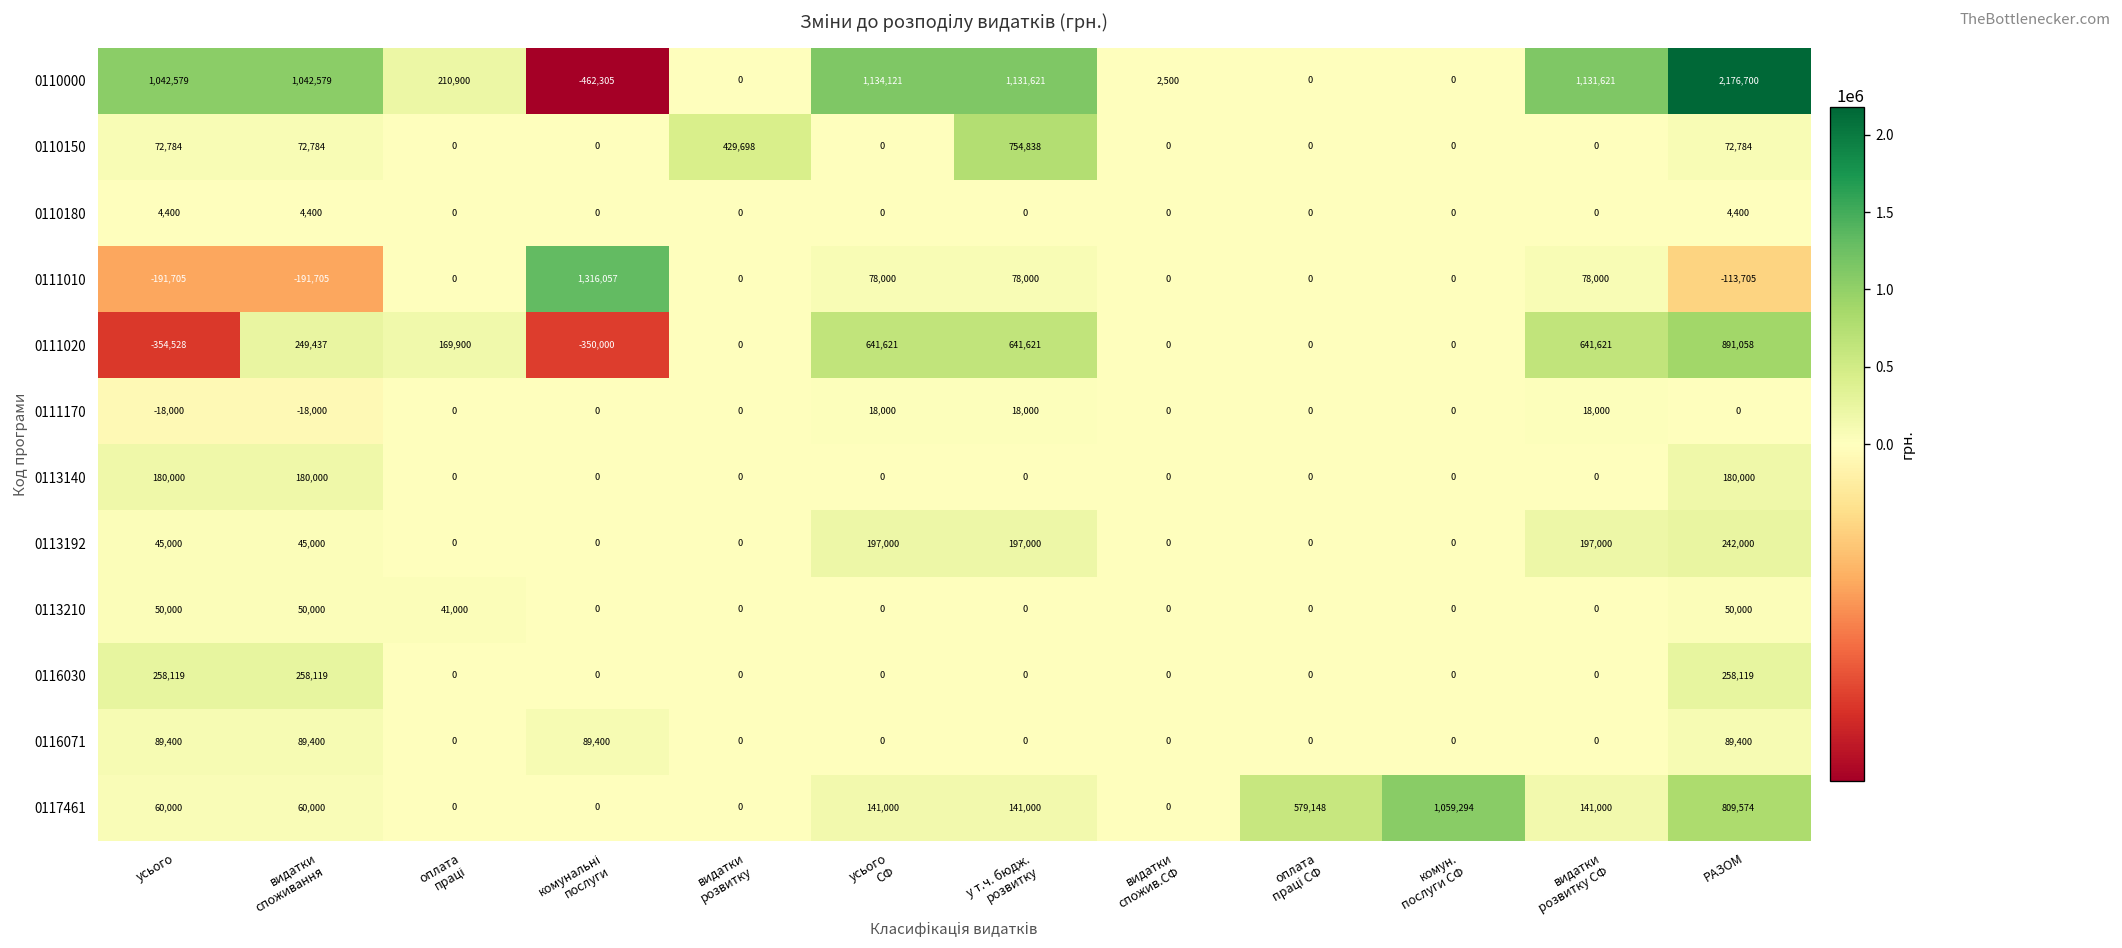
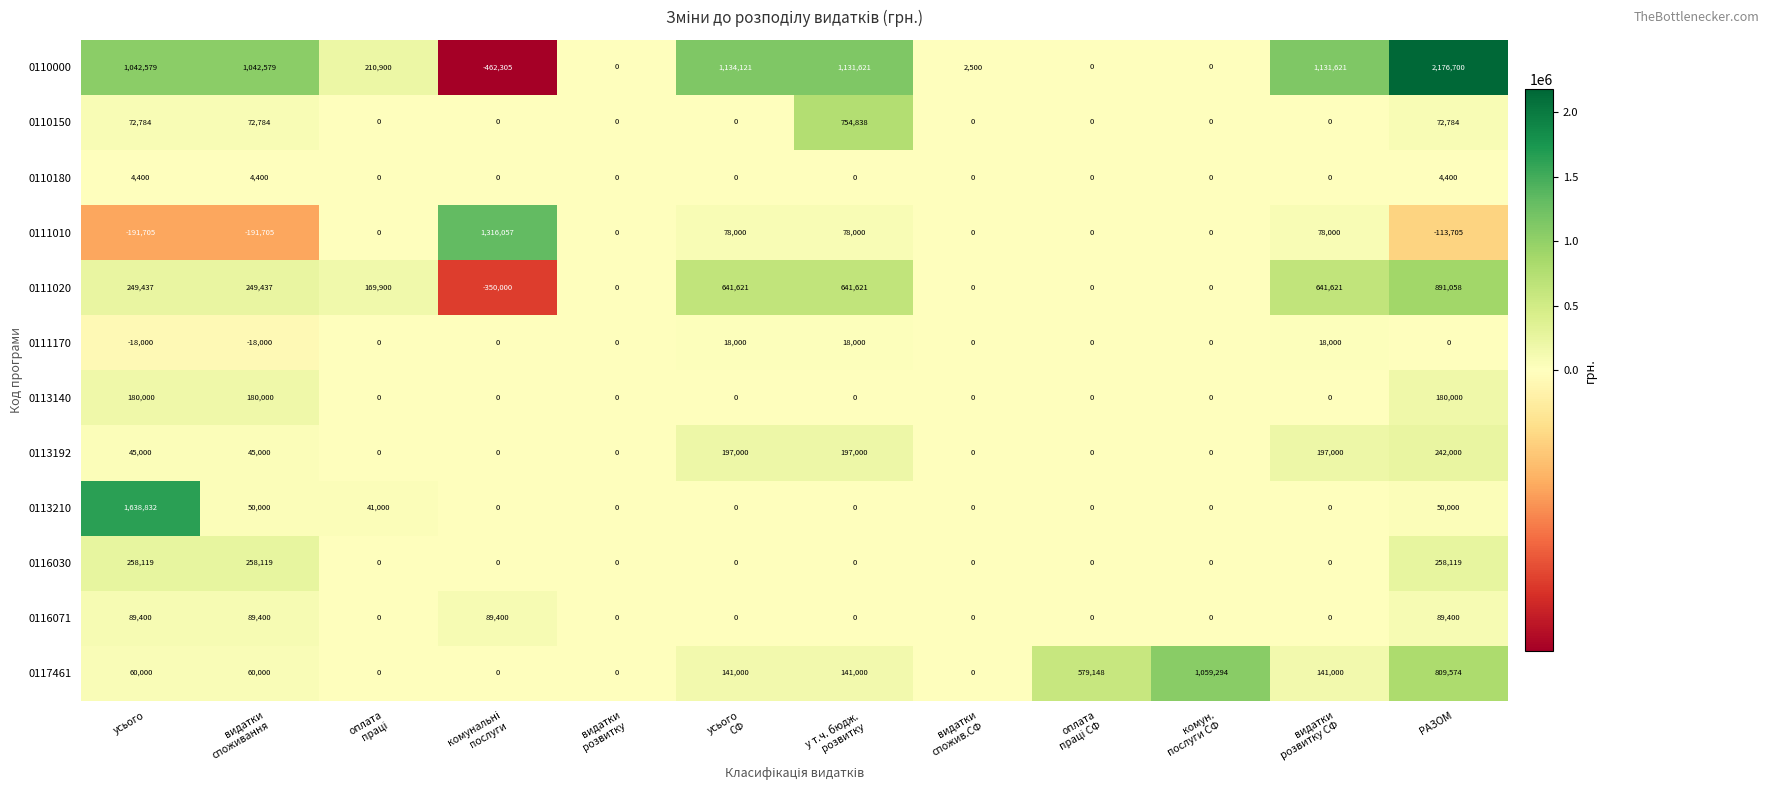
  {
    "0110000": {
      "усього": "1,042,579",
      "видатки споживання": "1,042,579",
      "оплата праці": "210,900",
      "комунальні послуги": "-462,305",
      "видатки розвитку": "0",
      "усього СФ": "1,134,121",
      "у т.ч. бюдж. розвитку": "1,131,621",
      "видатки спожив.СФ": "2,500",
      "оплата праці СФ": "0",
      "комун. послуги СФ": "0",
      "видатки розвитку СФ": "1,131,621",
      "РАЗОМ": "2,176,700"
    },
    "0110150": {
      "усього": "72,784",
      "видатки споживання": "72,784",
      "оплата праці": "0",
      "комунальні послуги": "0",
-     "видатки розвитку": "429,698",
+     "видатки розвитку": "0",
      "усього СФ": "0",
      "у т.ч. бюдж. розвитку": "754,838",
      "видатки спожив.СФ": "0",
      "оплата праці СФ": "0",
      "комун. послуги СФ": "0",
      "видатки розвитку СФ": "0",
      "РАЗОМ": "72,784"
    },
    "0110180": {
      "усього": "4,400",
      "видатки споживання": "4,400",
      "оплата праці": "0",
      "комунальні послуги": "0",
      "видатки розвитку": "0",
      "усього СФ": "0",
      "у т.ч. бюдж. розвитку": "0",
      "видатки спожив.СФ": "0",
      "оплата праці СФ": "0",
      "комун. послуги СФ": "0",
      "видатки розвитку СФ": "0",
      "РАЗОМ": "4,400"
    },
    "0111010": {
      "усього": "-191,705",
      "видатки споживання": "-191,705",
      "оплата праці": "0",
      "комунальні послуги": "1,316,057",
      "видатки розвитку": "0",
      "усього СФ": "78,000",
      "у т.ч. бюдж. розвитку": "78,000",
      "видатки спожив.СФ": "0",
      "оплата праці СФ": "0",
      "комун. послуги СФ": "0",
      "видатки розвитку СФ": "78,000",
      "РАЗОМ": "-113,705"
    },
    "0111020": {
-     "усього": "-354,528",
+     "усього": "249,437",
      "видатки споживання": "249,437",
      "оплата праці": "169,900",
      "комунальні послуги": "-350,000",
      "видатки розвитку": "0",
      "усього СФ": "641,621",
      "у т.ч. бюдж. розвитку": "641,621",
      "видатки спожив.СФ": "0",
      "оплата праці СФ": "0",
      "комун. послуги СФ": "0",
      "видатки розвитку СФ": "641,621",
      "РАЗОМ": "891,058"
    },
    "0111170": {
      "усього": "-18,000",
      "видатки споживання": "-18,000",
      "оплата праці": "0",
      "комунальні послуги": "0",
      "видатки розвитку": "0",
      "усього СФ": "18,000",
      "у т.ч. бюдж. розвитку": "18,000",
      "видатки спожив.СФ": "0",
      "оплата праці СФ": "0",
      "комун. послуги СФ": "0",
      "видатки розвитку СФ": "18,000",
      "РАЗОМ": "0"
    },
    "0113140": {
      "усього": "180,000",
      "видатки споживання": "180,000",
      "оплата праці": "0",
      "комунальні послуги": "0",
      "видатки розвитку": "0",
      "усього СФ": "0",
      "у т.ч. бюдж. розвитку": "0",
      "видатки спожив.СФ": "0",
      "оплата праці СФ": "0",
      "комун. послуги СФ": "0",
      "видатки розвитку СФ": "0",
      "РАЗОМ": "180,000"
    },
    "0113192": {
      "усього": "45,000",
      "видатки споживання": "45,000",
      "оплата праці": "0",
      "комунальні послуги": "0",
      "видатки розвитку": "0",
      "усього СФ": "197,000",
      "у т.ч. бюдж. розвитку": "197,000",
      "видатки спожив.СФ": "0",
      "оплата праці СФ": "0",
      "комун. послуги СФ": "0",
      "видатки розвитку СФ": "197,000",
      "РАЗОМ": "242,000"
    },
    "0113210": {
-     "усього": "50,000",
+     "усього": "1,638,832",
      "видатки споживання": "50,000",
      "оплата праці": "41,000",
      "комунальні послуги": "0",
      "видатки розвитку": "0",
      "усього СФ": "0",
      "у т.ч. бюдж. розвитку": "0",
      "видатки спожив.СФ": "0",
      "оплата праці СФ": "0",
      "комун. послуги СФ": "0",
      "видатки розвитку СФ": "0",
      "РАЗОМ": "50,000"
    },
    "0116030": {
      "усього": "258,119",
      "видатки споживання": "258,119",
      "оплата праці": "0",
      "комунальні послуги": "0",
      "видатки розвитку": "0",
      "усього СФ": "0",
      "у т.ч. бюдж. розвитку": "0",
      "видатки спожив.СФ": "0",
      "оплата праці СФ": "0",
      "комун. послуги СФ": "0",
      "видатки розвитку СФ": "0",
      "РАЗОМ": "258,119"
    },
    "0116071": {
      "усього": "89,400",
      "видатки споживання": "89,400",
      "оплата праці": "0",
      "комунальні послуги": "89,400",
      "видатки розвитку": "0",
      "усього СФ": "0",
      "у т.ч. бюдж. розвитку": "0",
      "видатки спожив.СФ": "0",
      "оплата праці СФ": "0",
      "комун. послуги СФ": "0",
      "видатки розвитку СФ": "0",
      "РАЗОМ": "89,400"
    },
    "0117461": {
      "усього": "60,000",
      "видатки споживання": "60,000",
      "оплата праці": "0",
      "комунальні послуги": "0",
      "видатки розвитку": "0",
      "усього СФ": "141,000",
      "у т.ч. бюдж. розвитку": "141,000",
      "видатки спожив.СФ": "0",
      "оплата праці СФ": "579,148",
      "комун. послуги СФ": "1,059,294",
      "видатки розвитку СФ": "141,000",
      "РАЗОМ": "809,574"
    }
  }
